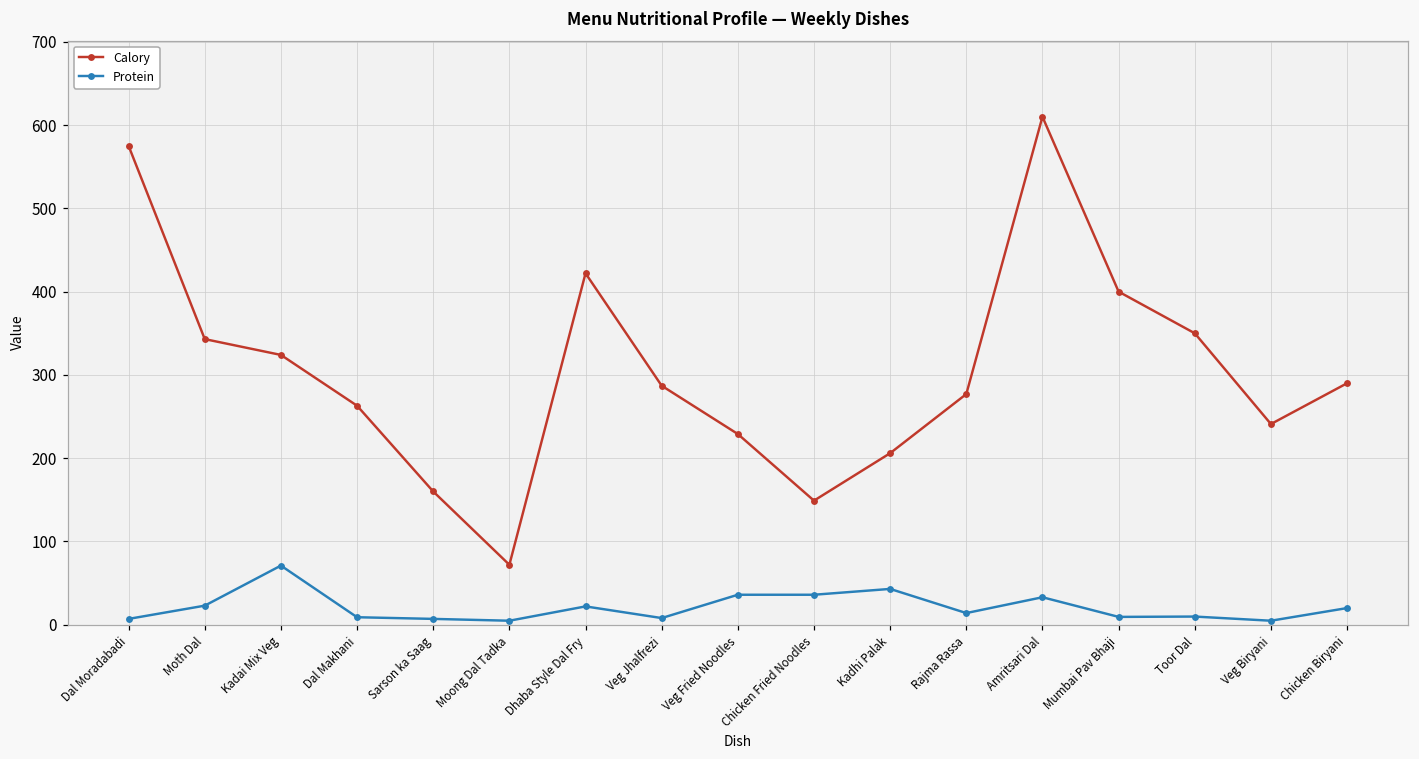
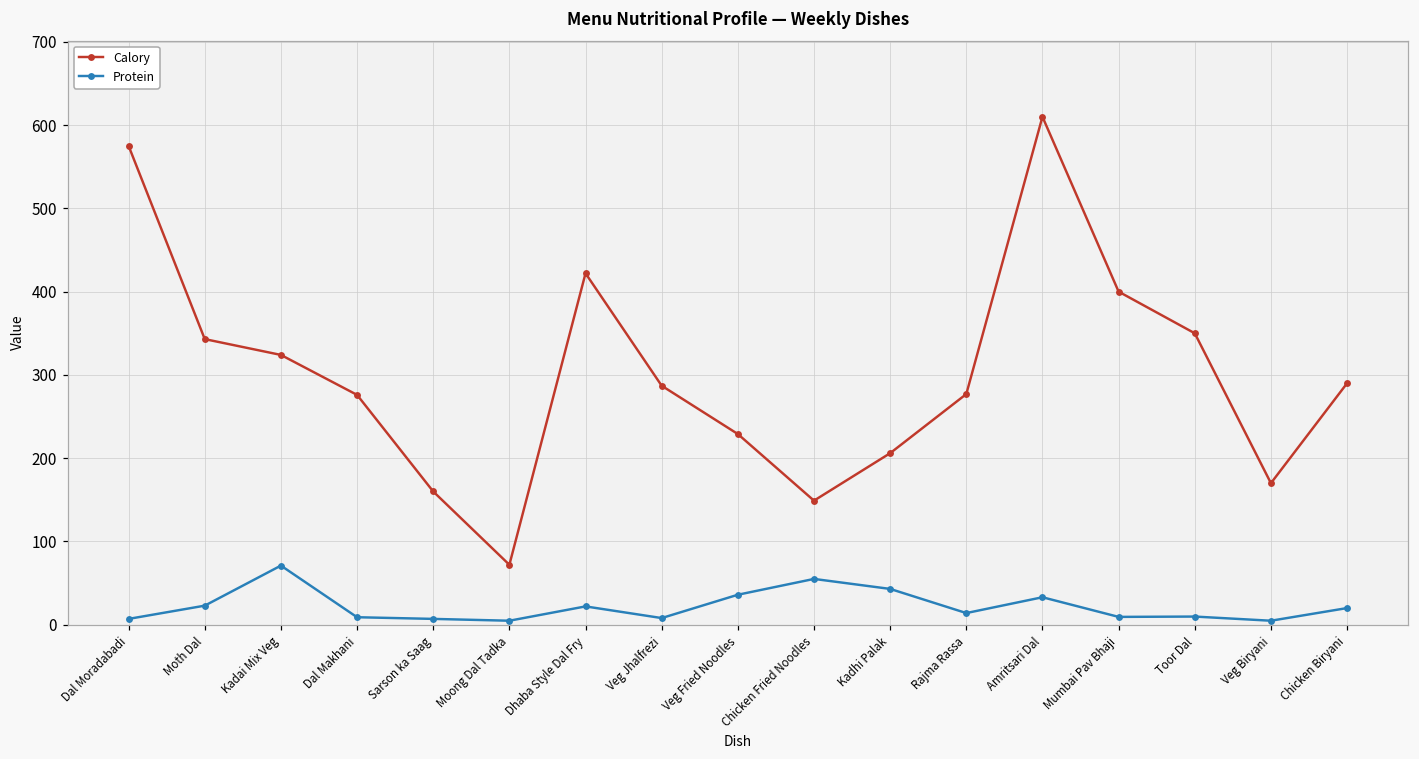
  {
    "Calory": {
      "Dal Moradabadi": 580,
      "Moth Dal": 340,
      "Kadai Mix Veg": 320,
-     "Dal Makhani": 260,
+     "Dal Makhani": 280,
      "Sarson ka Saag": 160,
      "Moong Dal Tadka": 70,
      "Dhaba Style Dal Fry": 420,
      "Veg Jhalfrezi": 290,
      "Veg Fried Noodles": 230,
      "Chicken Fried Noodles": 150,
      "Kadhi Palak": 210,
      "Rajma Rassa": 280,
      "Amritsari Dal": 610,
      "Mumbai Pav Bhaji": 400,
      "Toor Dal": 350,
-     "Veg Biryani": 240,
+     "Veg Biryani": 170,
      "Chicken Biryani": 290
    },
    "Protein": {
      "Dal Moradabadi": 10,
      "Moth Dal": 20,
      "Kadai Mix Veg": 70,
      "Dal Makhani": 10,
      "Sarson ka Saag": 10,
      "Moong Dal Tadka": 0,
      "Dhaba Style Dal Fry": 20,
      "Veg Jhalfrezi": 10,
      "Veg Fried Noodles": 40,
-     "Chicken Fried Noodles": 40,
+     "Chicken Fried Noodles": 60,
      "Kadhi Palak": 40,
      "Rajma Rassa": 10,
      "Amritsari Dal": 30,
      "Mumbai Pav Bhaji": 10,
      "Toor Dal": 10,
      "Veg Biryani": 0,
      "Chicken Biryani": 20
    }
  }
